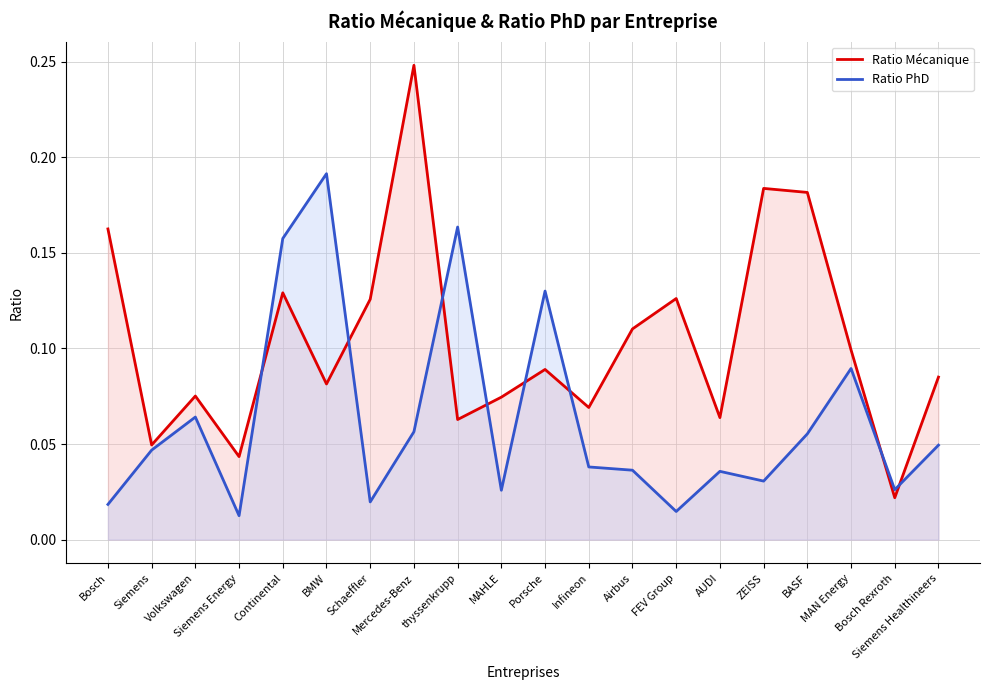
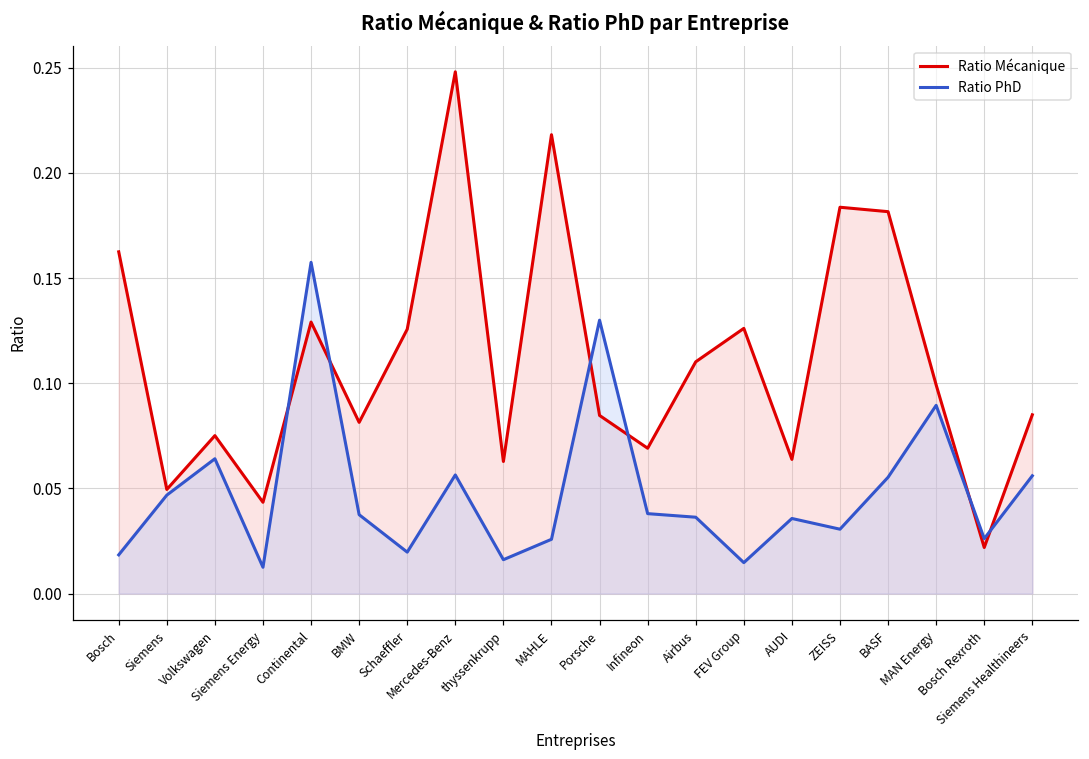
  {
    "Ratio Mécanique": {
      "Bosch": 0.163,
      "Siemens": 0.050,
      "Volkswagen": 0.075,
      "Siemens Energy": 0.043,
      "Continental": 0.129,
      "BMW": 0.081,
      "Schaeffler": 0.126,
      "Mercedes-Benz": 0.248,
      "thyssenkrupp": 0.063,
-     "MAHLE": 0.075,
-     "Porsche": 0.089,
+     "MAHLE": 0.218,
+     "Porsche": 0.085,
      "Infineon": 0.069,
      "Airbus": 0.110,
      "FEV Group": 0.126,
      "AUDI": 0.064,
      "ZEISS": 0.184,
      "BASF": 0.182,
      "MAN Energy": 0.099,
      "Bosch Rexroth": 0.022,
      "Siemens Healthineers": 0.085
    },
    "Ratio PhD": {
      "Bosch": 0.018,
      "Siemens": 0.047,
      "Volkswagen": 0.064,
      "Siemens Energy": 0.013,
      "Continental": 0.158,
-     "BMW": 0.191,
+     "BMW": 0.038,
      "Schaeffler": 0.020,
      "Mercedes-Benz": 0.056,
-     "thyssenkrupp": 0.164,
+     "thyssenkrupp": 0.016,
      "MAHLE": 0.026,
      "Porsche": 0.130,
      "Infineon": 0.038,
      "Airbus": 0.036,
      "FEV Group": 0.015,
      "AUDI": 0.036,
      "ZEISS": 0.031,
      "BASF": 0.055,
      "MAN Energy": 0.090,
      "Bosch Rexroth": 0.026,
-     "Siemens Healthineers": 0.049
+     "Siemens Healthineers": 0.056
    }
  }
